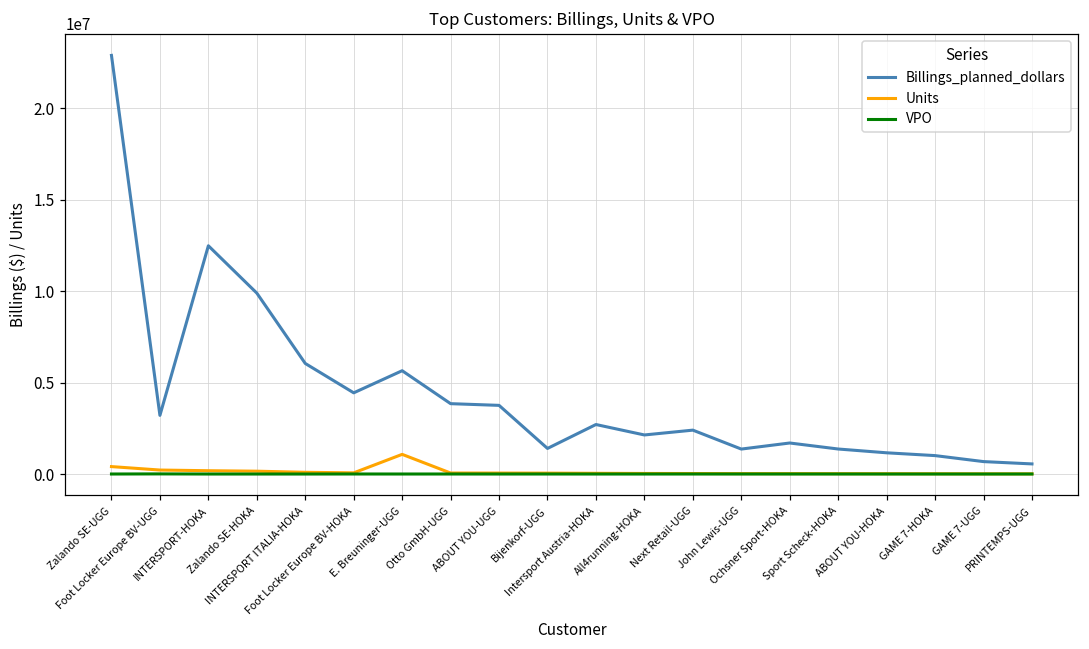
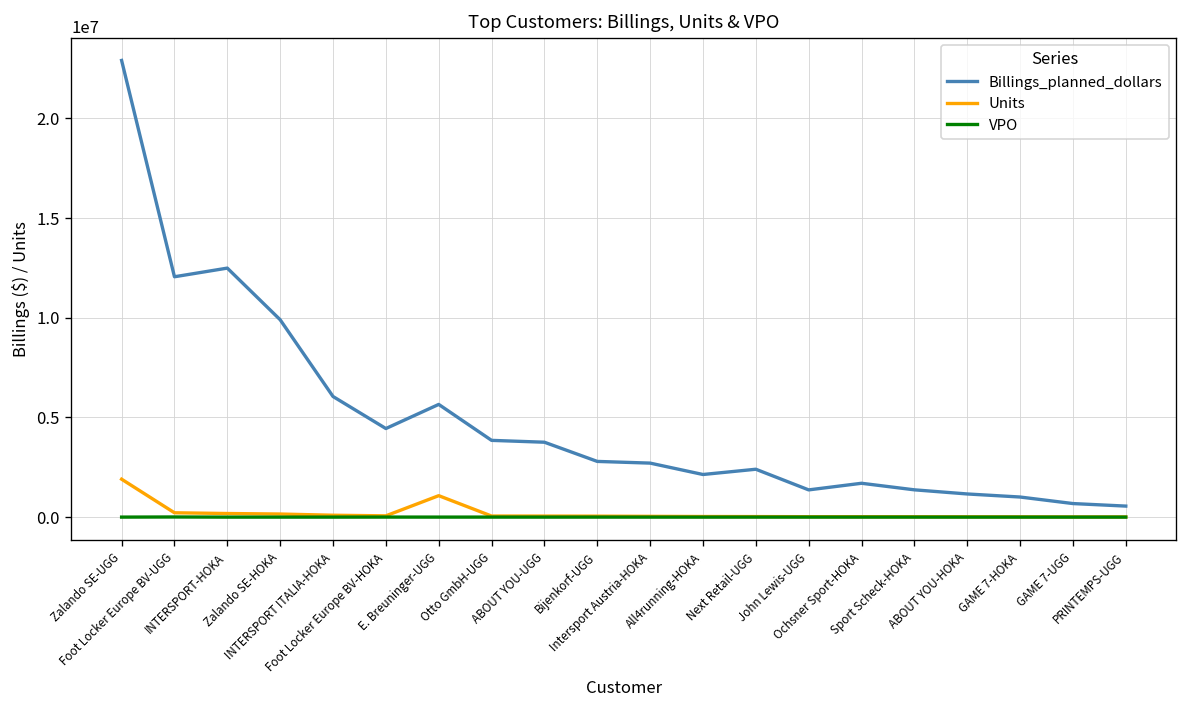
  {
    "Billings_planned_dollars": {
      "Zalando SE-UGG": 22900000,
-     "Foot Locker Europe BV-UGG": 3200000,
+     "Foot Locker Europe BV-UGG": 12100000,
      "INTERSPORT-HOKA": 12500000,
      "Zalando SE-HOKA": 9900000,
      "INTERSPORT ITALIA-HOKA": 6000000,
      "Foot Locker Europe BV-HOKA": 4400000,
      "E. Breuninger-UGG": 5700000,
      "Otto GmbH-UGG": 3800000,
      "ABOUT YOU-UGG": 3800000,
-     "Bijenkorf-UGG": 1400000,
+     "Bijenkorf-UGG": 2800000,
      "Intersport Austria-HOKA": 2700000,
      "All4running-HOKA": 2100000,
      "Next Retail-UGG": 2400000,
      "John Lewis-UGG": 1400000,
      "Ochsner Sport-HOKA": 1700000,
      "Sport Scheck-HOKA": 1400000,
      "ABOUT YOU-HOKA": 1200000,
      "GAME 7-HOKA": 1000000,
      "GAME 7-UGG": 700000,
      "PRINTEMPS-UGG": 600000
    },
    "Units": {
-     "Zalando SE-UGG": 400000,
+     "Zalando SE-UGG": 1900000,
      "Foot Locker Europe BV-UGG": 200000,
      "INTERSPORT-HOKA": 200000,
      "E. Breuninger-UGG": 1100000
    },
    "VPO": {
      "Zalando SE-UGG": 0,
      "Foot Locker Europe BV-UGG": 0,
      "INTERSPORT-HOKA": 0,
      "E. Breuninger-UGG": 0
    }
  }
